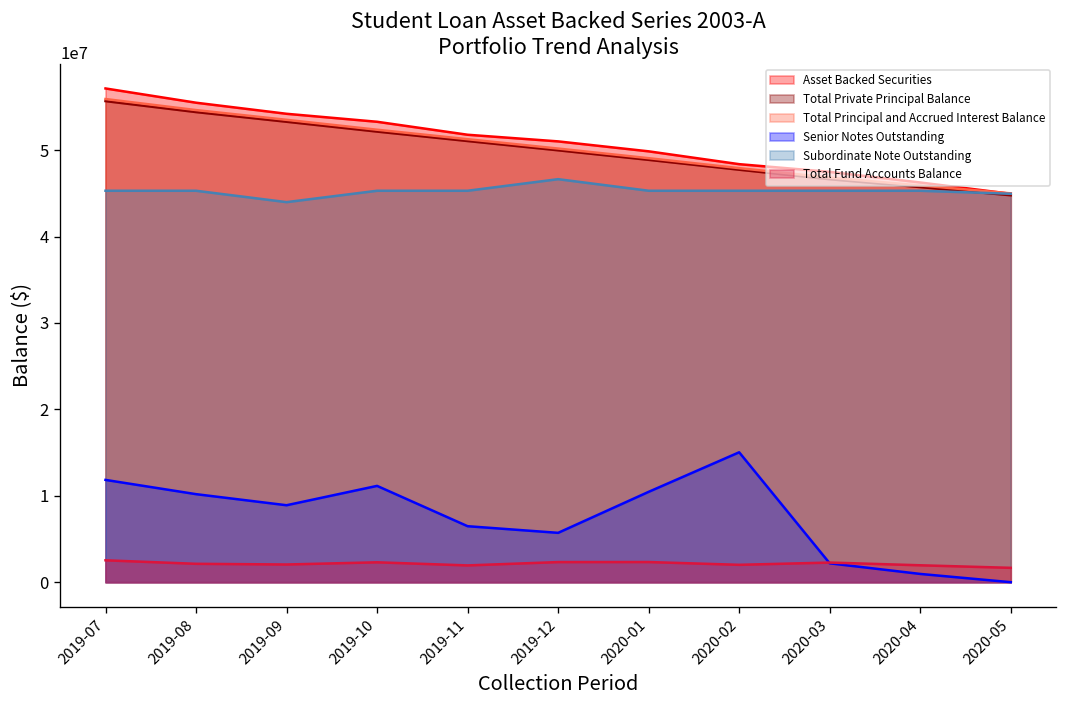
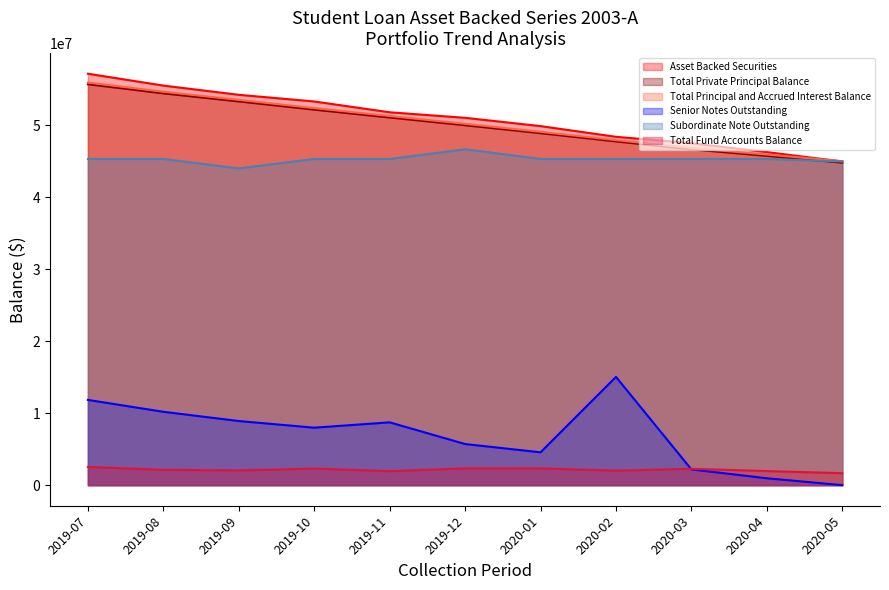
  {
    "Senior Notes Outstanding": {
      "2019-07": 12000000,
      "2019-08": 10000000,
      "2019-09": 9000000,
-     "2019-10": 11000000,
-     "2019-11": 6000000,
+     "2019-10": 8000000,
+     "2019-11": 9000000,
      "2019-12": 6000000,
-     "2020-01": 10000000,
+     "2020-01": 5000000,
      "2020-02": 15000000,
      "2020-04": 1000000,
      "2020-05": 0
    },
    "Subordinate Note Outstanding": {
      "2019-07": 45000000,
      "2019-08": 45000000,
      "2019-09": 44000000,
      "2019-10": 45000000,
      "2019-11": 45000000,
      "2019-12": 47000000,
      "2020-01": 45000000,
      "2020-02": 45000000,
      "2020-03": 45000000,
      "2020-04": 45000000
    }
  }
